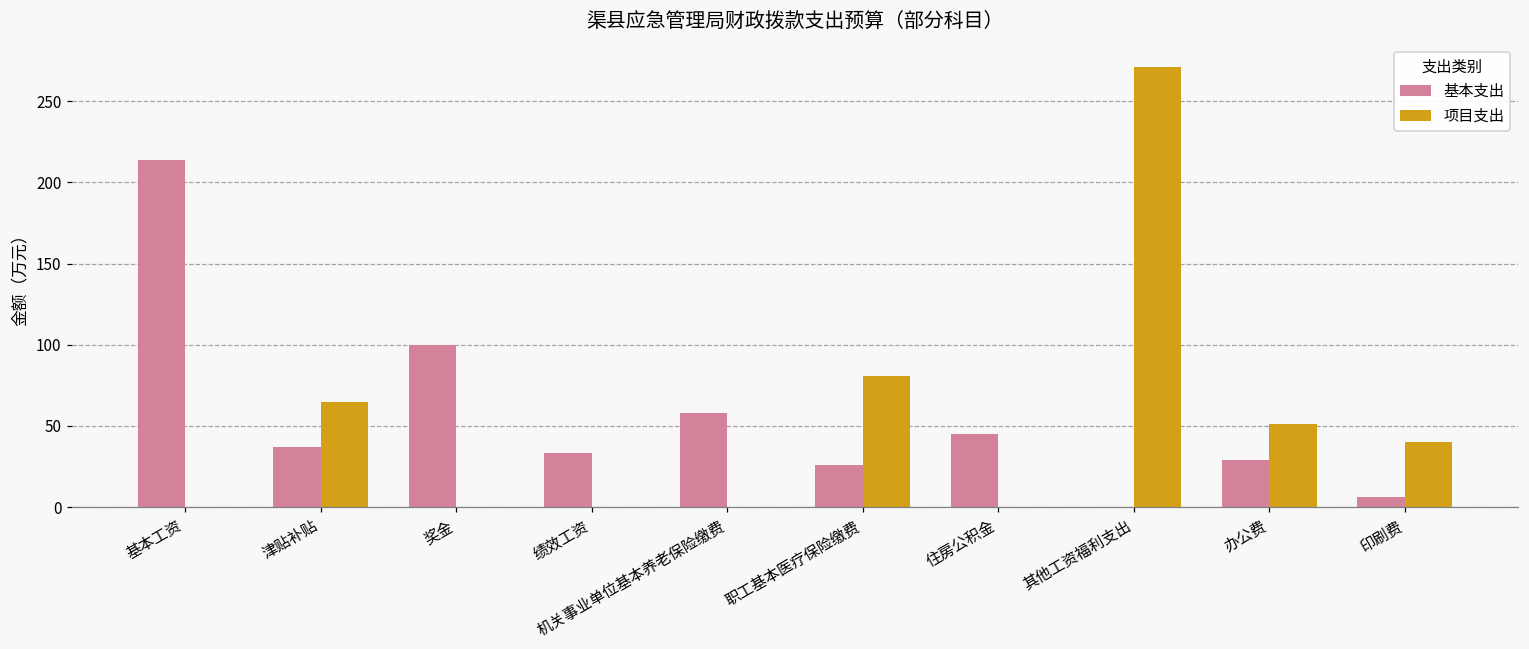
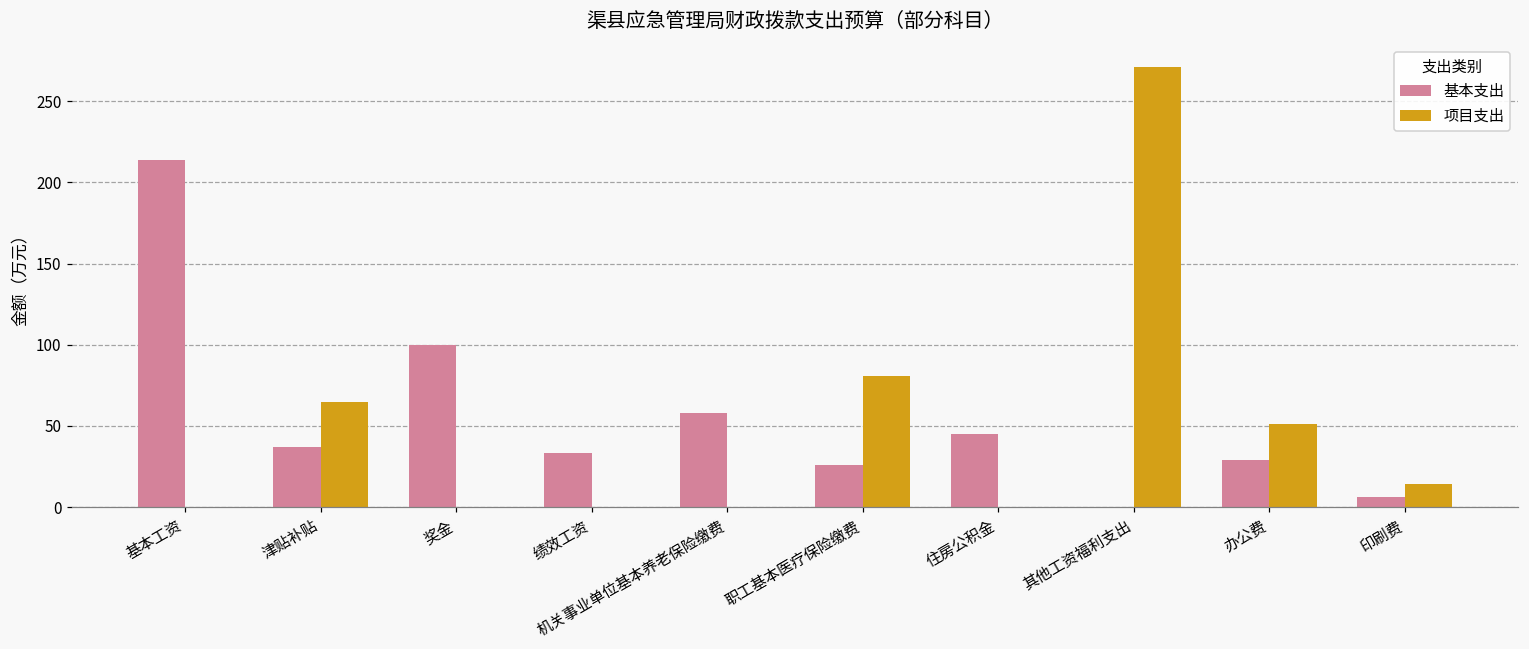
  {
    "基本支出": {
      "基本工资": 214,
      "津贴补贴": 37,
      "奖金": 100,
      "绩效工资": 33,
      "机关事业单位基本养老保险缴费": 58,
      "职工基本医疗保险缴费": 26,
      "住房公积金": 45,
      "其他工资福利支出": 0,
      "办公费": 29,
      "印刷费": 6
    },
    "项目支出": {
      "基本工资": 0,
      "津贴补贴": 65,
      "奖金": 0,
      "绩效工资": 0,
      "机关事业单位基本养老保险缴费": 0,
      "职工基本医疗保险缴费": 81,
      "住房公积金": 0,
      "其他工资福利支出": 271,
      "办公费": 51,
-     "印刷费": 40
+     "印刷费": 14
    }
  }
